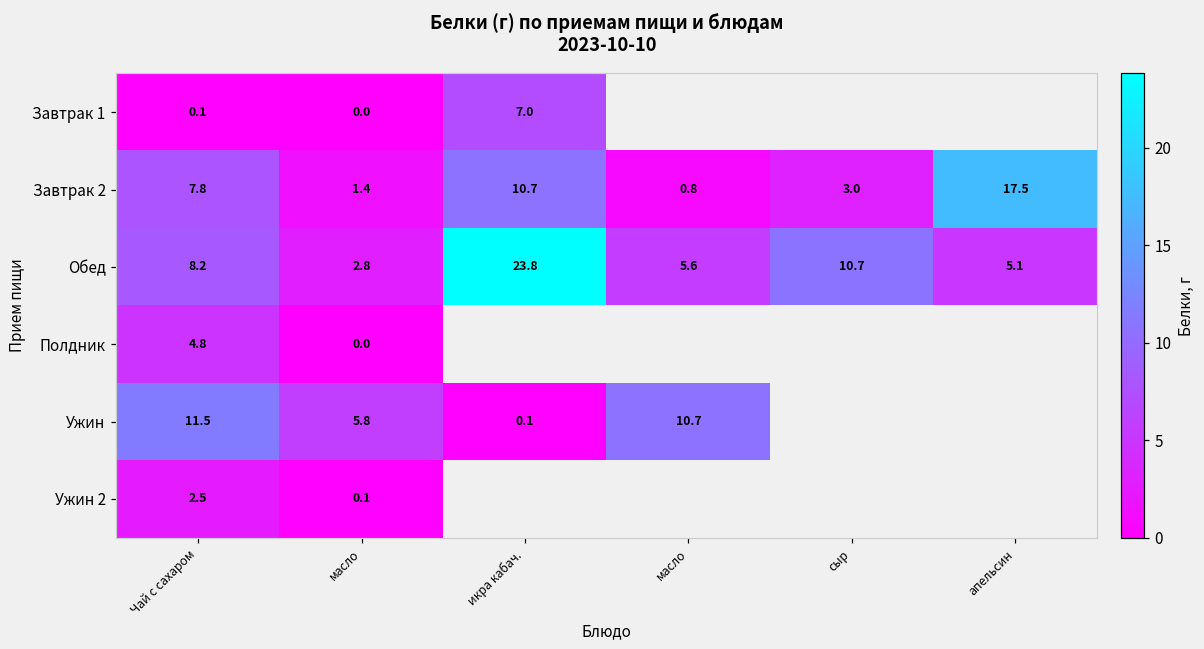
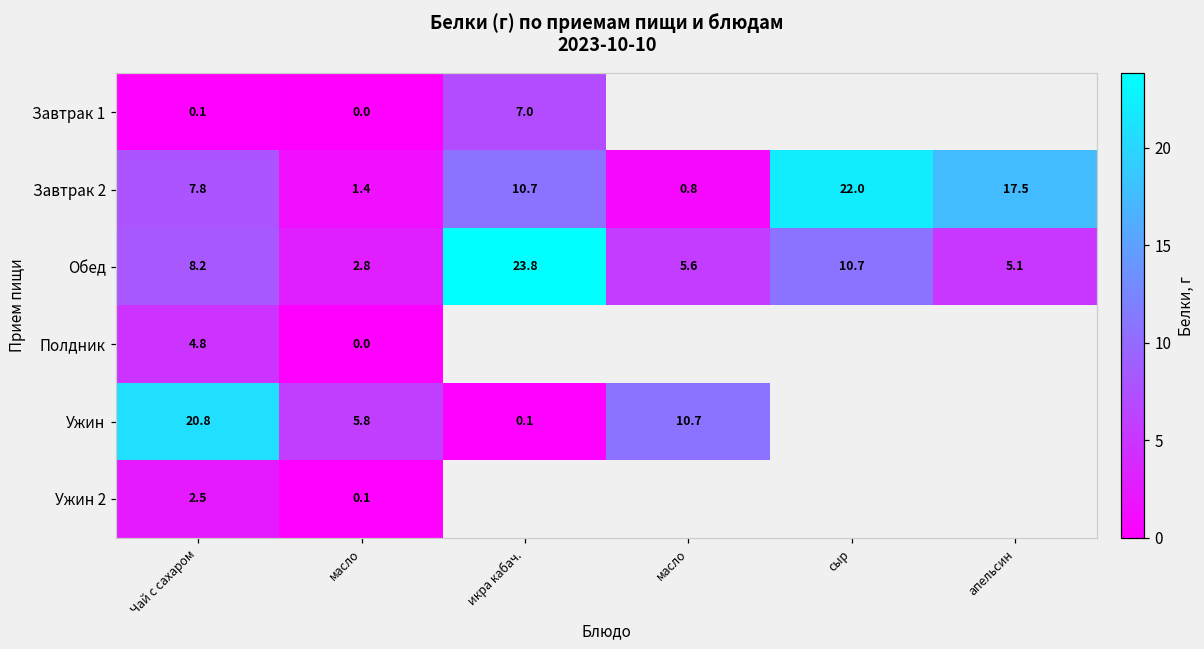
  {
    "Завтрак 1": {
      "Чай с сахаром": 0.1,
      "масло": 0.0,
      "икра кабач.": 7.0
    },
    "Завтрак 2": {
      "Чай с сахаром": 7.8,
      "икра кабач.": 10.7,
-     "сыр": 3.0,
+     "сыр": 22.0,
      "апельсин": 17.5
    },
    "Обед": {
      "Чай с сахаром": 8.2,
      "икра кабач.": 23.8,
      "сыр": 10.7,
      "апельсин": 5.1
    },
    "Полдник": {
      "Чай с сахаром": 4.8,
      "масло": 0.0
    },
    "Ужин": {
-     "Чай с сахаром": 11.5,
+     "Чай с сахаром": 20.8,
      "икра кабач.": 0.1
    },
    "Ужин 2": {
      "Чай с сахаром": 2.5,
      "масло": 0.1
    }
  }
